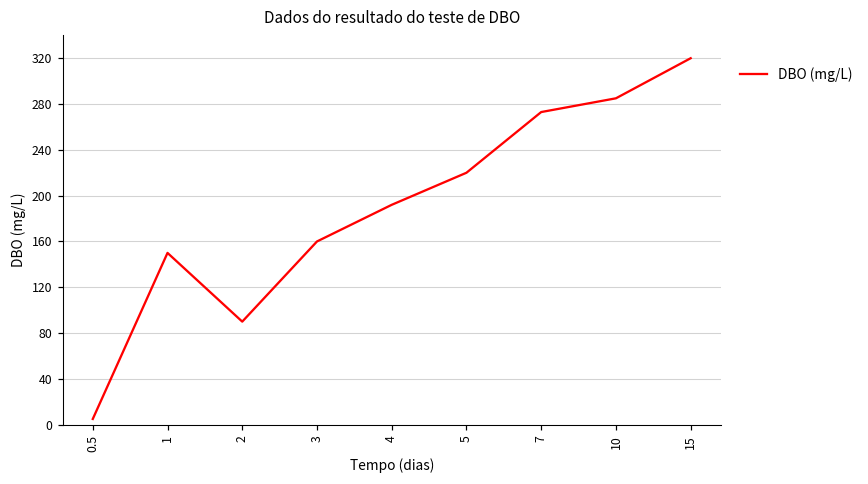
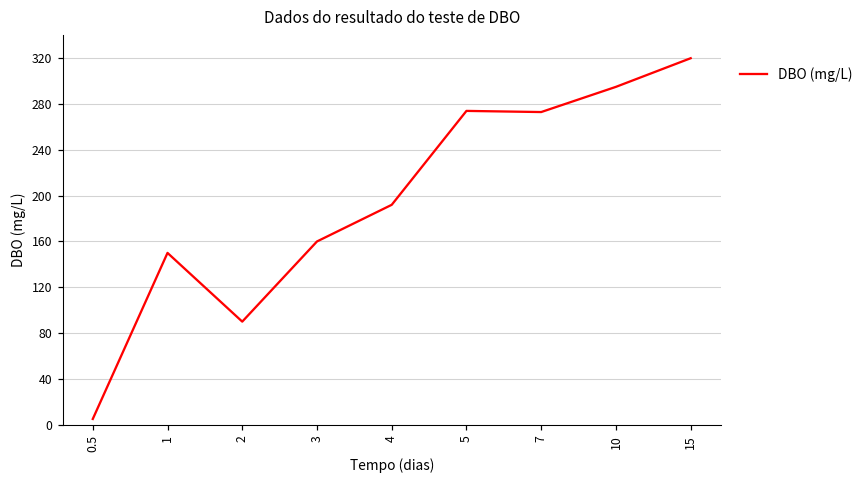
  {
    "0.5": 5,
    "1": 150,
    "2": 90,
    "3": 160,
    "4": 192,
-   "5": 220,
+   "5": 274,
    "7": 273,
-   "10": 285,
+   "10": 295,
    "15": 320
  }
